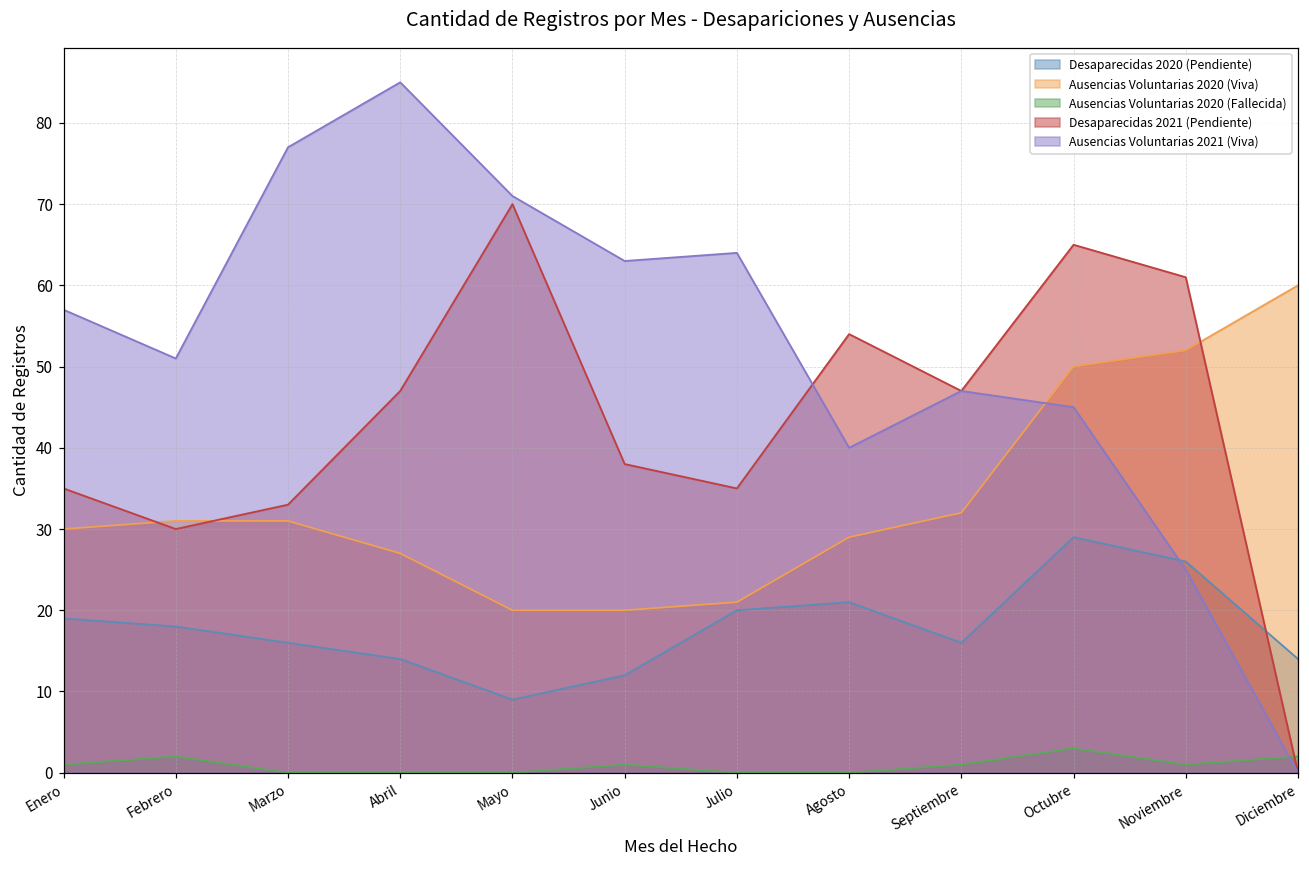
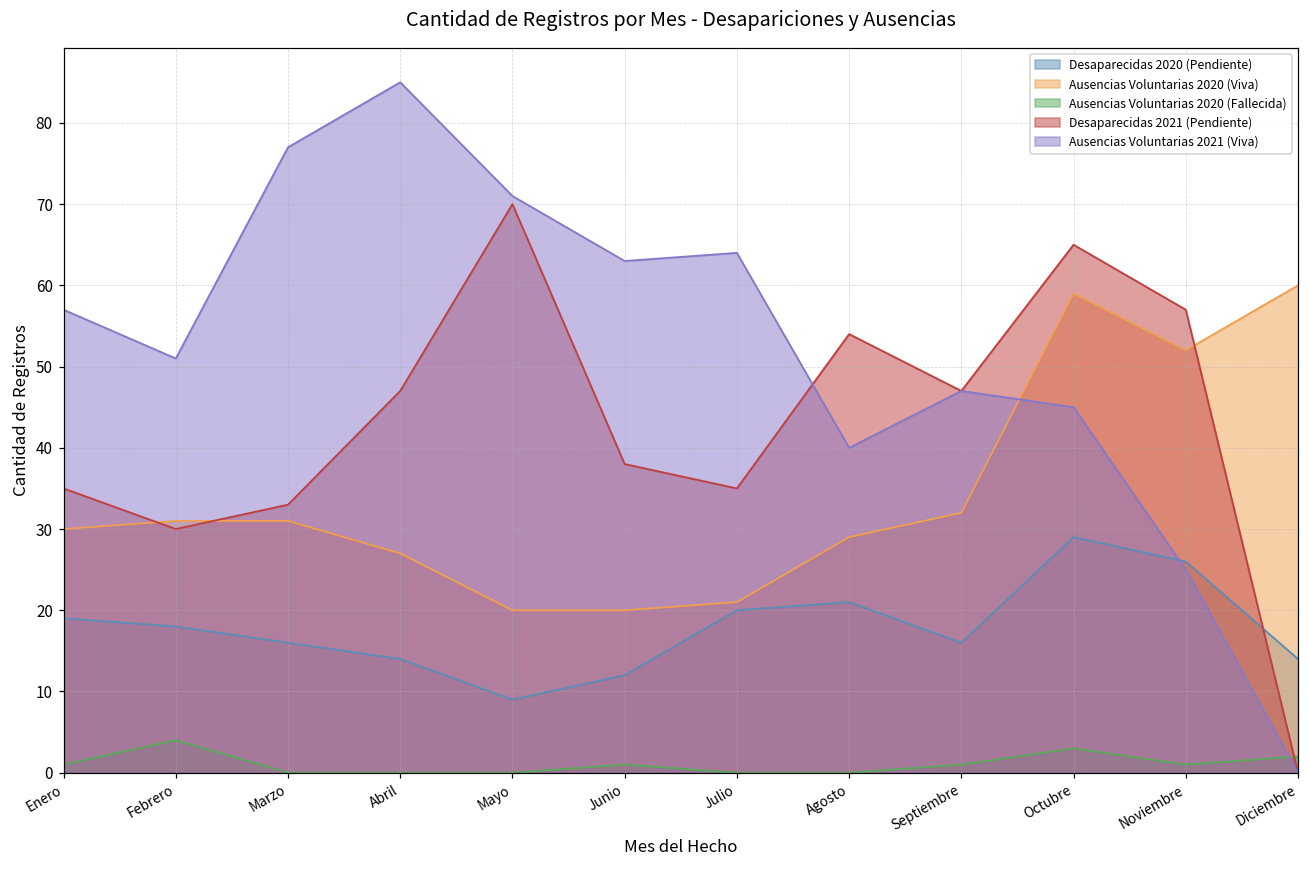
  {
    "Ausencias Voluntarias 2020 (Viva)": {
      "Enero": 30,
      "Febrero": 31,
      "Marzo": 31,
      "Abril": 27,
      "Mayo": 20,
      "Junio": 20,
      "Julio": 21,
      "Agosto": 29,
      "Septiembre": 32,
-     "Octubre": 50,
+     "Octubre": 59,
      "Noviembre": 52,
      "Diciembre": 60
    },
    "Ausencias Voluntarias 2020 (Fallecida)": {
      "Enero": 1,
-     "Febrero": 2,
+     "Febrero": 4,
      "Marzo": 0,
      "Abril": 0,
      "Mayo": 0,
      "Junio": 1,
      "Julio": 0,
      "Agosto": 0,
      "Septiembre": 1,
      "Octubre": 3,
      "Noviembre": 1,
      "Diciembre": 2
    },
    "Desaparecidas 2021 (Pendiente)": {
      "Enero": 35,
      "Febrero": 30,
      "Marzo": 33,
      "Abril": 47,
      "Mayo": 70,
      "Junio": 38,
      "Julio": 35,
      "Agosto": 54,
      "Octubre": 65,
-     "Noviembre": 61
+     "Noviembre": 57
    }
  }
